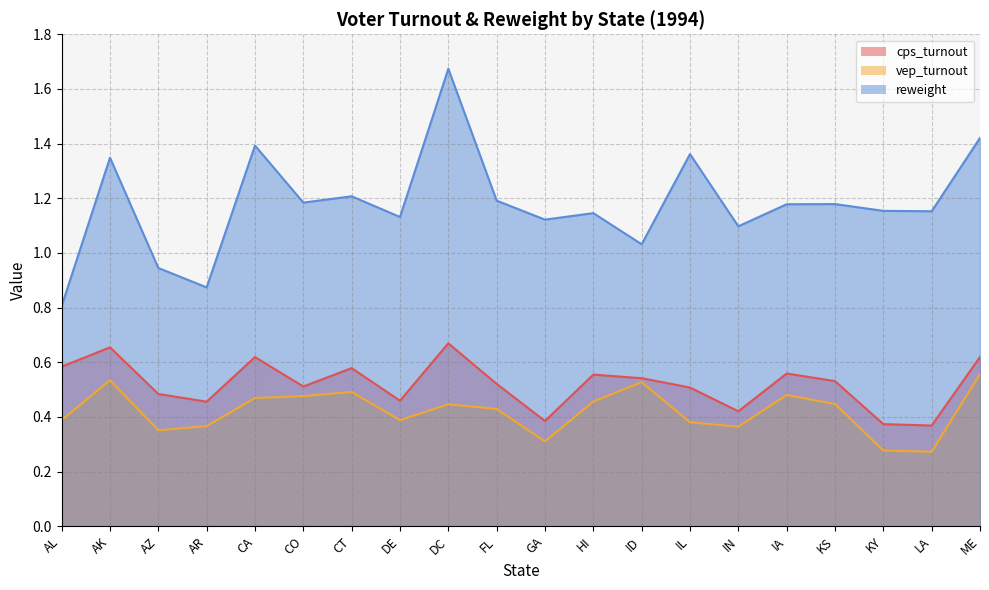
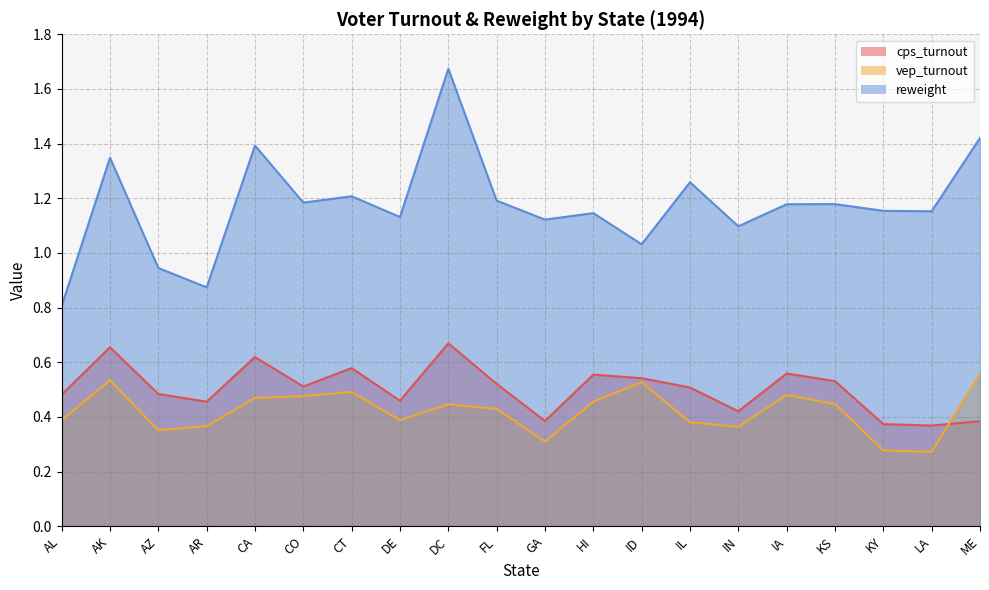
  {
    "cps_turnout": {
-     "AL": 0.58,
+     "AL": 0.48,
      "AK": 0.65,
      "AZ": 0.48,
      "AR": 0.46,
      "CA": 0.62,
      "CO": 0.51,
      "CT": 0.58,
      "DE": 0.46,
      "DC": 0.67,
      "FL": 0.52,
      "GA": 0.38,
      "HI": 0.55,
      "ID": 0.54,
      "IL": 0.51,
      "IN": 0.42,
      "IA": 0.56,
      "KS": 0.53,
      "KY": 0.37,
      "LA": 0.37,
-     "ME": 0.62
+     "ME": 0.38
    },
    "vep_turnout": {
      "AL": 0.39,
      "AK": 0.53,
      "AZ": 0.35,
      "AR": 0.37,
      "CA": 0.47,
      "CO": 0.48,
      "CT": 0.49,
      "DE": 0.39,
      "DC": 0.45,
      "FL": 0.43,
      "GA": 0.31,
      "HI": 0.46,
      "ID": 0.53,
      "IL": 0.38,
      "IN": 0.36,
      "IA": 0.48,
      "KS": 0.45,
      "KY": 0.28,
      "LA": 0.27,
      "ME": 0.56
    },
    "reweight": {
      "AL": 0.81,
      "AK": 1.35,
      "AZ": 0.94,
      "AR": 0.87,
      "CA": 1.39,
      "CO": 1.18,
      "CT": 1.21,
      "DE": 1.13,
      "DC": 1.67,
      "FL": 1.19,
      "GA": 1.12,
      "HI": 1.15,
      "ID": 1.03,
-     "IL": 1.36,
+     "IL": 1.26,
      "IN": 1.10,
      "IA": 1.18,
      "KS": 1.18,
      "KY": 1.15,
      "LA": 1.15,
      "ME": 1.42
    }
  }
